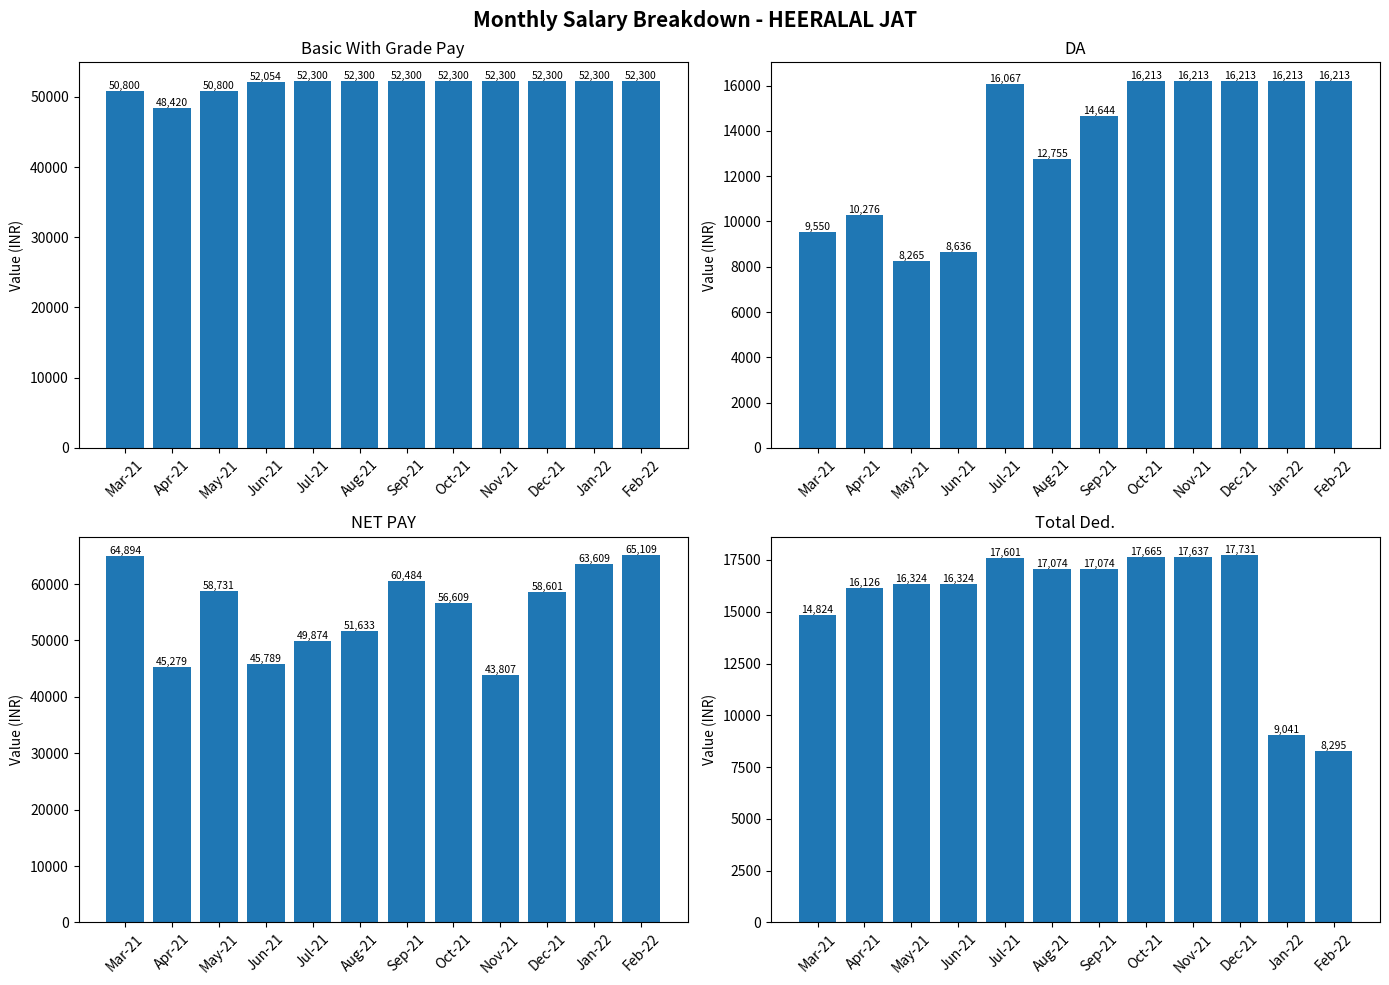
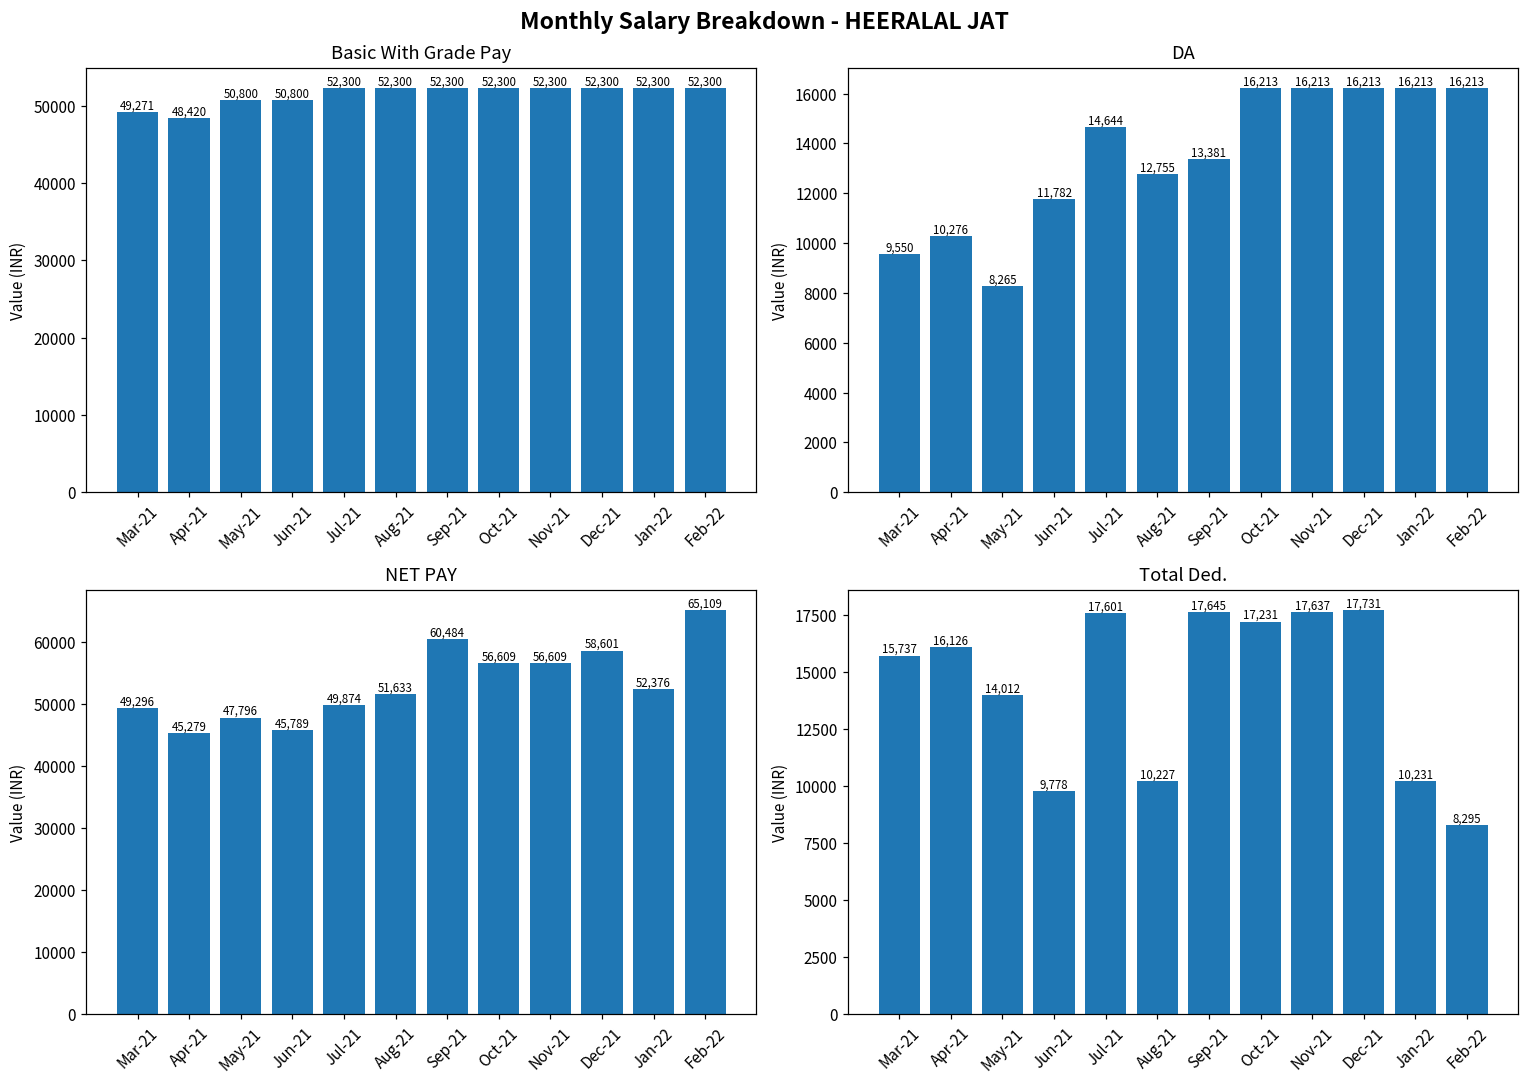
  {
    "Basic With Grade Pay": {
-     "Mar-21": "50,800",
+     "Mar-21": "49,271",
      "Apr-21": "48,420",
      "May-21": "50,800",
-     "Jun-21": "52,054",
+     "Jun-21": "50,800",
      "Jul-21": "52,300",
      "Aug-21": "52,300",
      "Sep-21": "52,300",
      "Oct-21": "52,300",
      "Nov-21": "52,300",
      "Dec-21": "52,300",
      "Jan-22": "52,300",
      "Feb-22": "52,300"
    },
    "DA": {
      "Mar-21": "9,550",
      "Apr-21": "10,276",
      "May-21": "8,265",
-     "Jun-21": "8,636",
-     "Jul-21": "16,067",
+     "Jun-21": "11,782",
+     "Jul-21": "14,644",
      "Aug-21": "12,755",
-     "Sep-21": "14,644",
+     "Sep-21": "13,381",
      "Oct-21": "16,213",
      "Nov-21": "16,213",
      "Dec-21": "16,213",
      "Jan-22": "16,213",
      "Feb-22": "16,213"
    },
    "NET PAY": {
-     "Mar-21": "64,894",
+     "Mar-21": "49,296",
      "Apr-21": "45,279",
-     "May-21": "58,731",
+     "May-21": "47,796",
      "Jun-21": "45,789",
      "Jul-21": "49,874",
      "Aug-21": "51,633",
      "Sep-21": "60,484",
      "Oct-21": "56,609",
-     "Nov-21": "43,807",
+     "Nov-21": "56,609",
      "Dec-21": "58,601",
-     "Jan-22": "63,609",
+     "Jan-22": "52,376",
      "Feb-22": "65,109"
    },
    "Total Ded.": {
-     "Mar-21": "14,824",
+     "Mar-21": "15,737",
      "Apr-21": "16,126",
-     "May-21": "16,324",
-     "Jun-21": "16,324",
+     "May-21": "14,012",
+     "Jun-21": "9,778",
      "Jul-21": "17,601",
-     "Aug-21": "17,074",
-     "Sep-21": "17,074",
-     "Oct-21": "17,665",
+     "Aug-21": "10,227",
+     "Sep-21": "17,645",
+     "Oct-21": "17,231",
      "Nov-21": "17,637",
      "Dec-21": "17,731",
-     "Jan-22": "9,041",
+     "Jan-22": "10,231",
      "Feb-22": "8,295"
    }
  }
